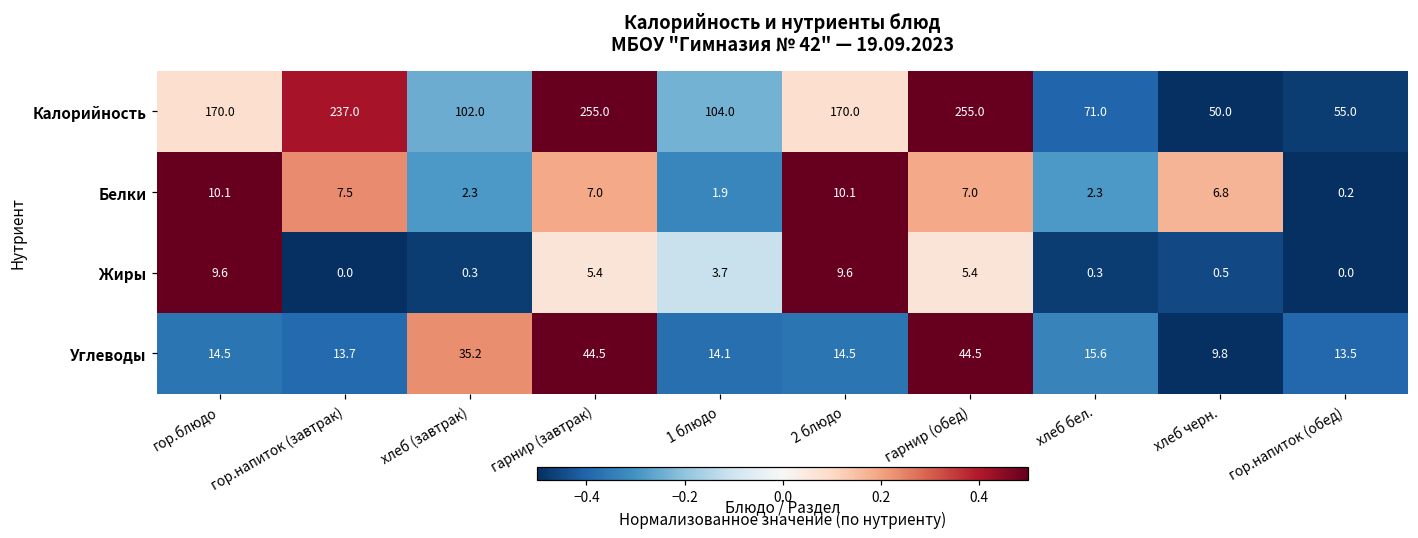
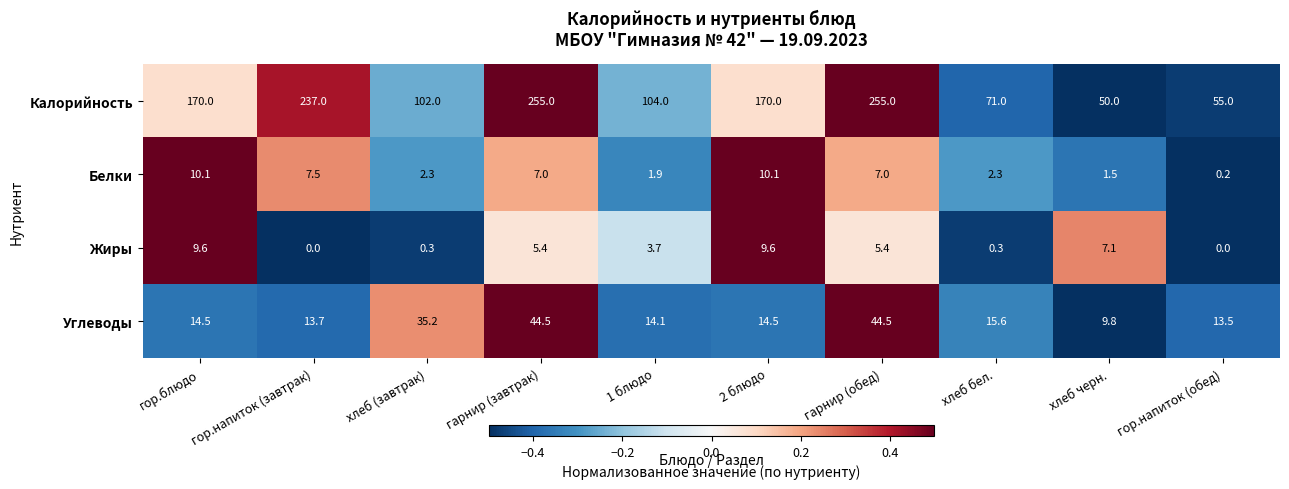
  {
    "Калорийность": {
      "гор.блюдо": 170.0,
      "гор.напиток (завтрак)": 237.0,
      "хлеб (завтрак)": 102.0,
      "гарнир (завтрак)": 255.0,
      "1 блюдо": 104.0,
      "2 блюдо": 170.0,
      "гарнир (обед)": 255.0,
      "хлеб бел.": 71.0,
      "хлеб черн.": 50.0,
      "гор.напиток (обед)": 55.0
    },
    "Белки": {
      "гор.блюдо": 10.1,
      "гор.напиток (завтрак)": 7.5,
      "хлеб (завтрак)": 2.3,
      "гарнир (завтрак)": 7.0,
      "1 блюдо": 1.9,
      "2 блюдо": 10.1,
      "гарнир (обед)": 7.0,
      "хлеб бел.": 2.3,
-     "хлеб черн.": 6.8,
+     "хлеб черн.": 1.5,
      "гор.напиток (обед)": 0.2
    },
    "Жиры": {
      "гор.блюдо": 9.6,
      "гор.напиток (завтрак)": 0.0,
      "хлеб (завтрак)": 0.3,
      "гарнир (завтрак)": 5.4,
      "1 блюдо": 3.7,
      "2 блюдо": 9.6,
      "гарнир (обед)": 5.4,
      "хлеб бел.": 0.3,
-     "хлеб черн.": 0.5,
+     "хлеб черн.": 7.1,
      "гор.напиток (обед)": 0.0
    },
    "Углеводы": {
      "гор.блюдо": 14.5,
      "гор.напиток (завтрак)": 13.7,
      "хлеб (завтрак)": 35.2,
      "гарнир (завтрак)": 44.5,
      "1 блюдо": 14.1,
      "2 блюдо": 14.5,
      "гарнир (обед)": 44.5,
      "хлеб бел.": 15.6,
      "хлеб черн.": 9.8,
      "гор.напиток (обед)": 13.5
    }
  }
